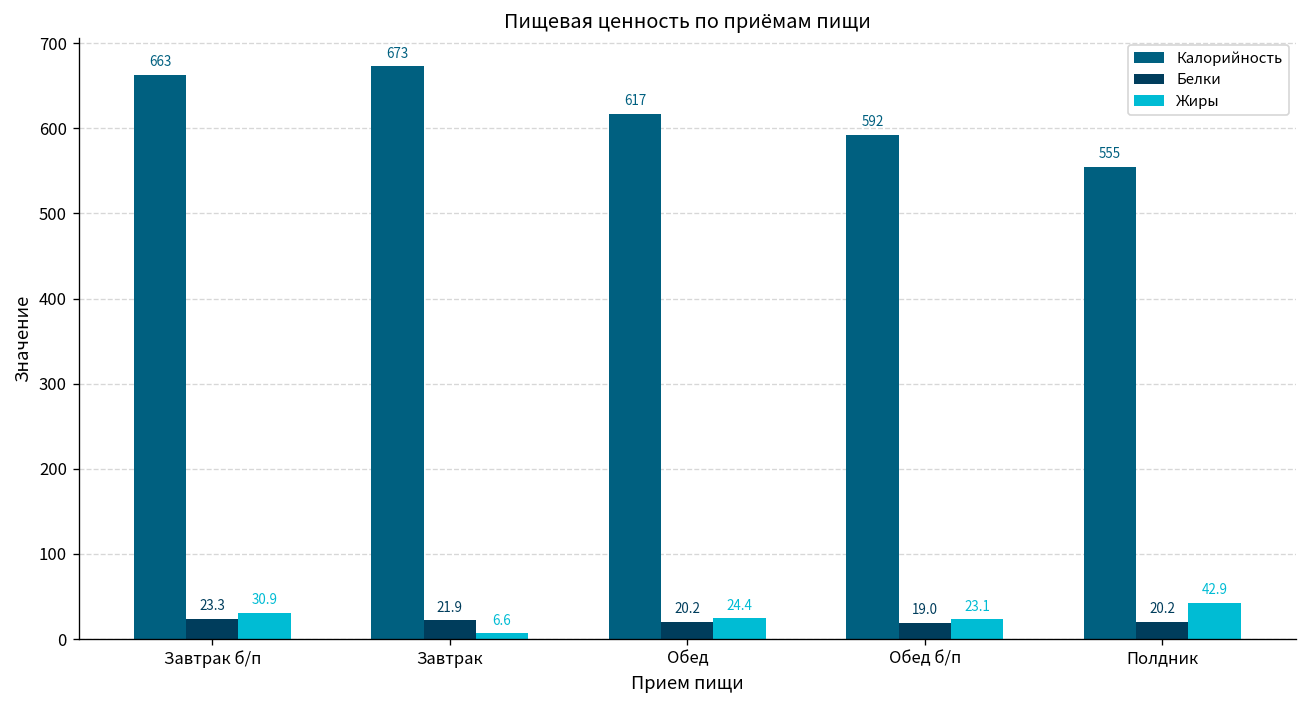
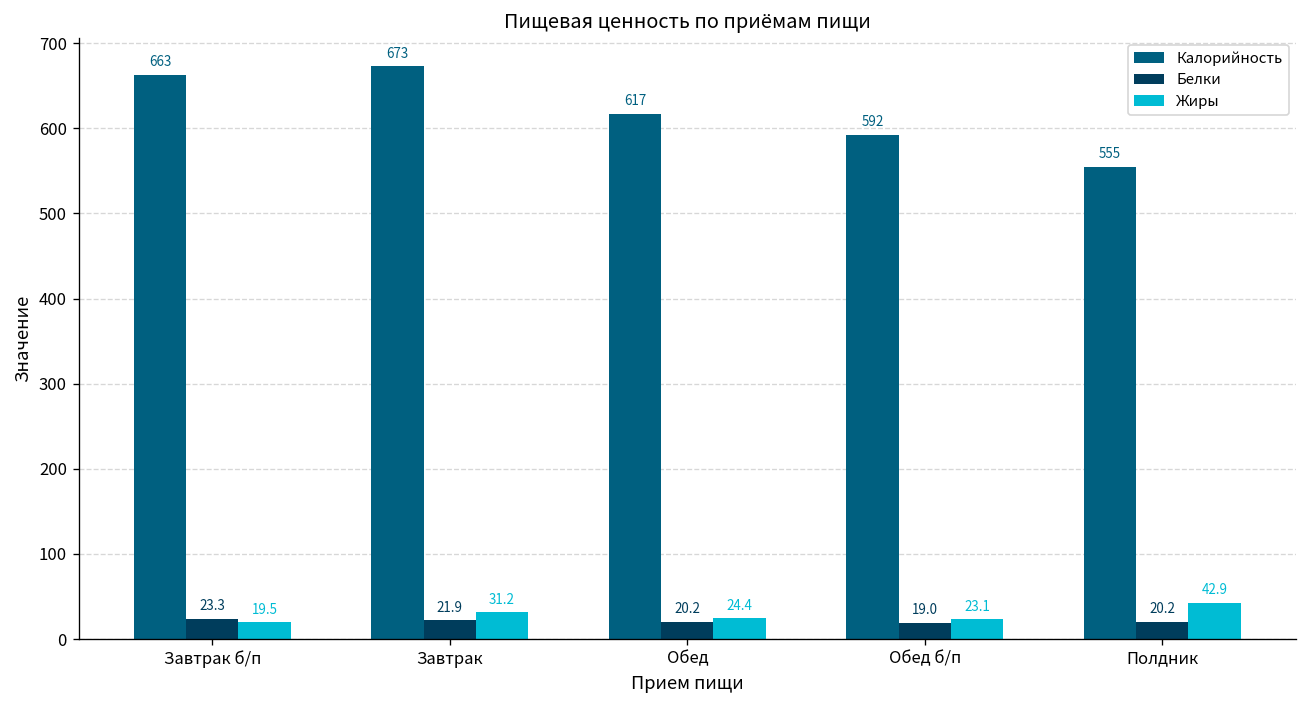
  {
    "Жиры": {
-     "Завтрак б/п": 30.9,
-     "Завтрак": 6.6,
+     "Завтрак б/п": 19.5,
+     "Завтрак": 31.2,
      "Обед": 24.4,
      "Обед б/п": 23.1,
      "Полдник": 42.9
    }
  }
